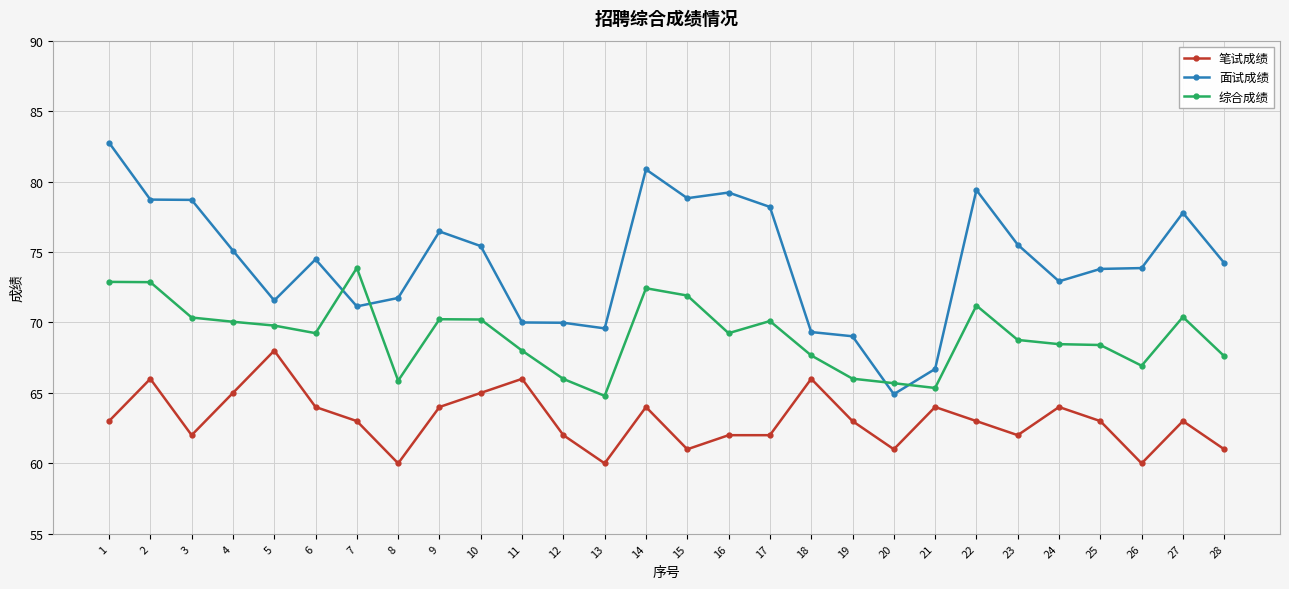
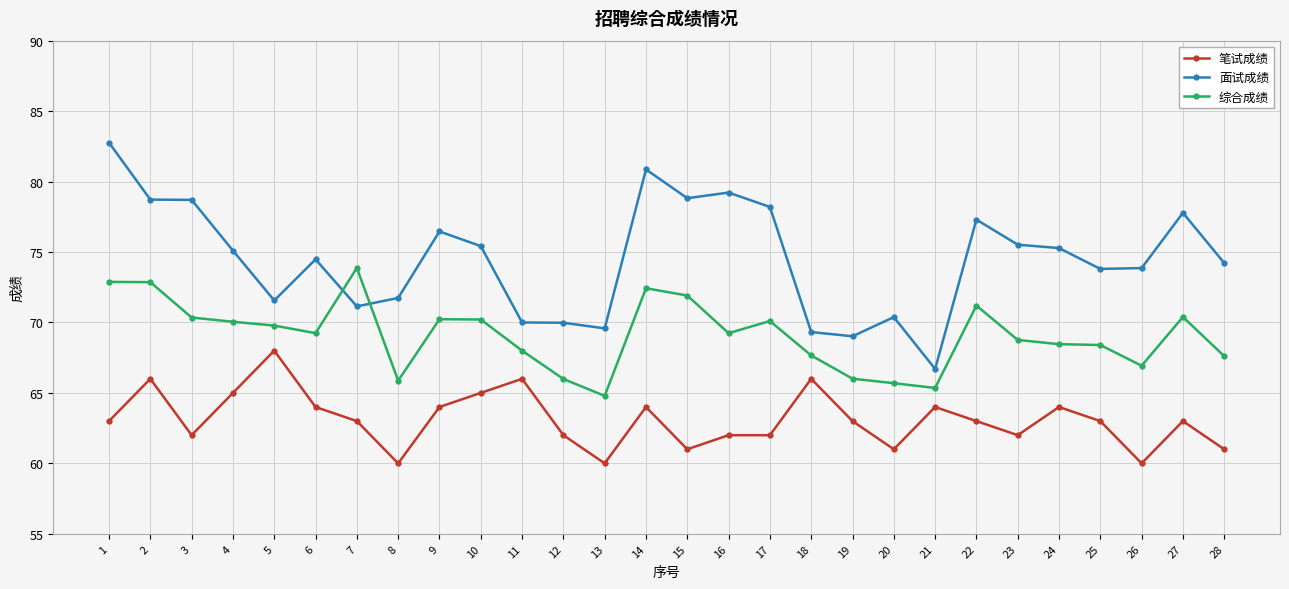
  {
    "笔试成绩": {
      "1": 63.0,
      "2": 66.0,
      "3": 62.0,
      "4": 65.0,
      "5": 68.0,
      "6": 64.0,
      "7": 63.0,
      "8": 60.0,
      "9": 64.0,
      "10": 65.0,
      "11": 66.0,
      "12": 62.0,
      "13": 60.0,
      "14": 64.0,
      "15": 61.0,
      "16": 62.0,
      "17": 62.0,
      "18": 66.0,
      "19": 63.0,
      "20": 61.0,
      "21": 64.0,
      "22": 63.0,
      "23": 62.0,
      "24": 64.0,
      "25": 63.0,
      "26": 60.0,
      "27": 63.0,
      "28": 61.0
    },
    "面试成绩": {
      "1": 82.8,
      "2": 78.7,
      "3": 78.7,
      "4": 75.1,
      "5": 71.6,
      "6": 74.5,
      "7": 71.1,
      "8": 71.7,
      "9": 76.5,
      "10": 75.4,
      "11": 70.0,
      "12": 70.0,
      "13": 69.6,
      "14": 80.9,
      "15": 78.8,
      "16": 79.2,
      "17": 78.2,
      "18": 69.3,
      "19": 69.0,
-     "20": 64.9,
+     "20": 70.4,
      "21": 66.7,
-     "22": 79.4,
+     "22": 77.3,
      "23": 75.5,
-     "24": 72.9,
+     "24": 75.3,
      "25": 73.8,
      "26": 73.9,
      "27": 77.8,
      "28": 74.2
    },
    "综合成绩": {
      "1": 72.9,
      "2": 72.9,
      "3": 70.4,
      "4": 70.1,
      "5": 69.8,
      "6": 69.2,
      "7": 73.9,
      "8": 65.9,
      "9": 70.2,
      "10": 70.2,
      "11": 68.0,
      "12": 66.0,
      "13": 64.8,
      "14": 72.4,
      "15": 71.9,
      "16": 69.2,
      "17": 70.1,
      "18": 67.7,
      "19": 66.0,
      "20": 65.7,
      "21": 65.4,
      "22": 71.2,
      "23": 68.8,
      "24": 68.5,
      "25": 68.4,
      "26": 66.9,
      "27": 70.4,
      "28": 67.6
    }
  }
